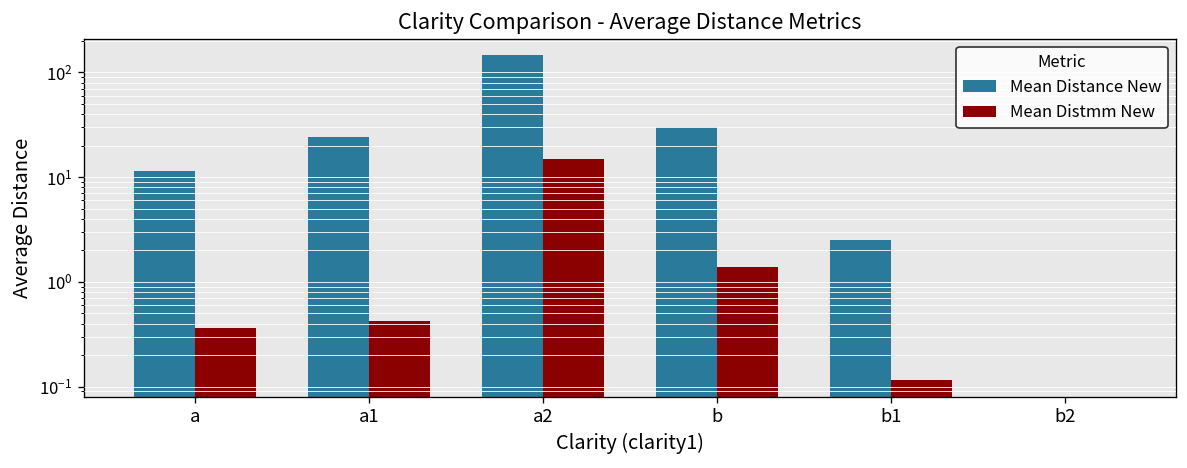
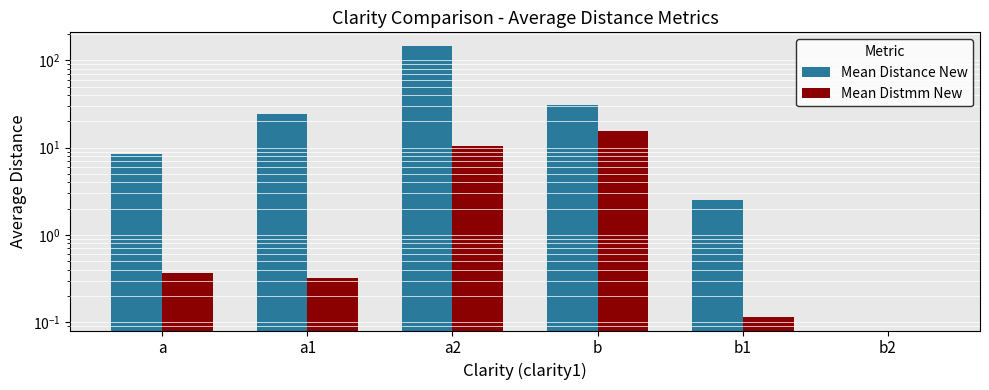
  {
    "Mean Distance New": {
-     "a": 11,
+     "a": 8,
      "a1": 24,
      "a2": 150,
      "b": 30,
      "b1": 2.5
    },
    "Mean Distmm New": {
      "a": 0.37,
-     "a1": 0.4,
-     "a2": 15,
-     "b": 1.4,
+     "a1": 0.32,
+     "a2": 10,
+     "b": 15,
      "b1": 0.12
    }
  }
